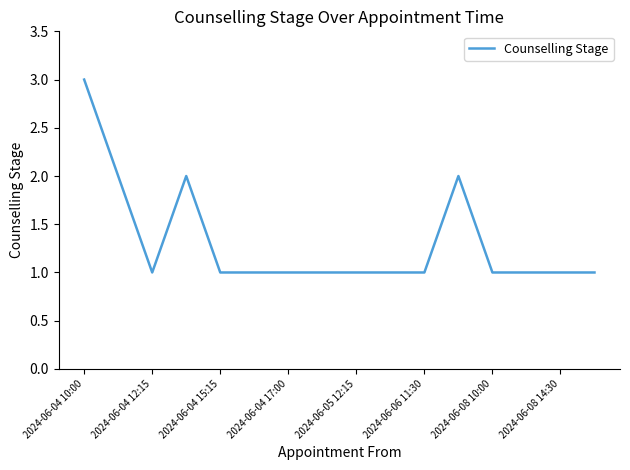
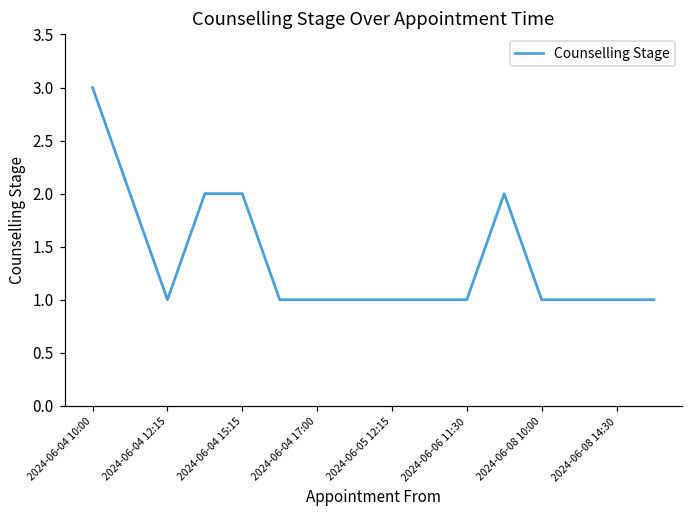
  {
    "2024-06-04 10:00": 3,
    "2024-06-04 12:15": 1,
-   "2024-06-04 15:15": 1,
+   "2024-06-04 15:15": 2,
    "2024-06-04 17:00": 1,
    "2024-06-05 12:15": 1,
    "2024-06-06 11:30": 1,
    "2024-06-08 10:00": 1,
    "2024-06-08 14:30": 1
  }
